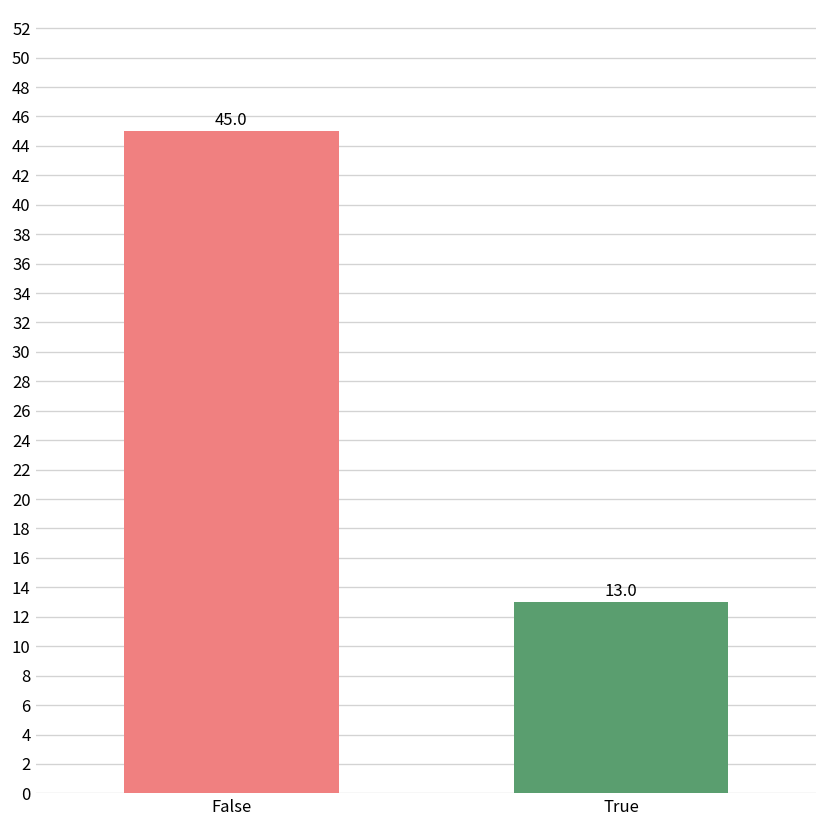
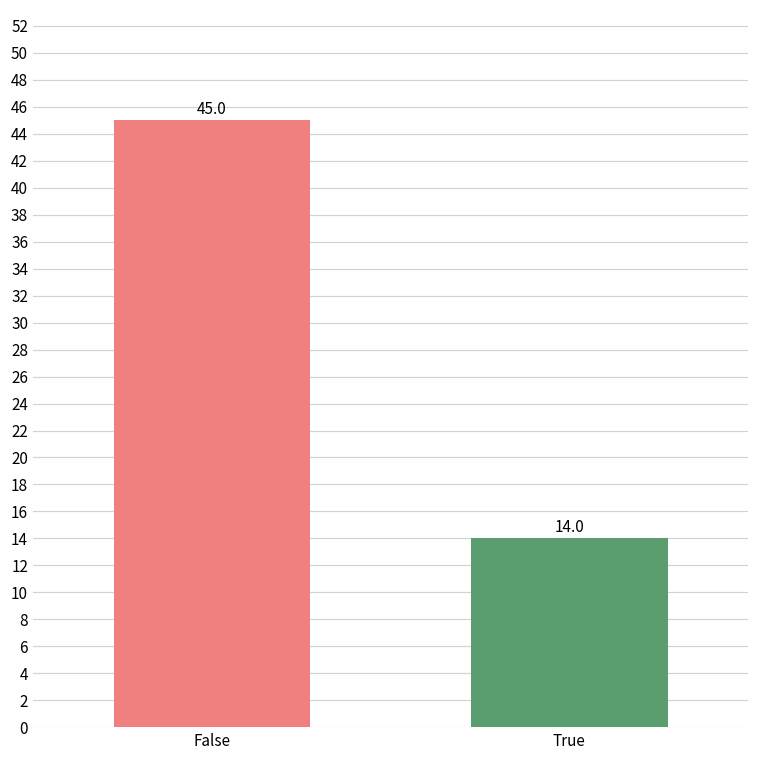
  {
    "False": 45.0,
-   "True": 13.0
+   "True": 14.0
  }
